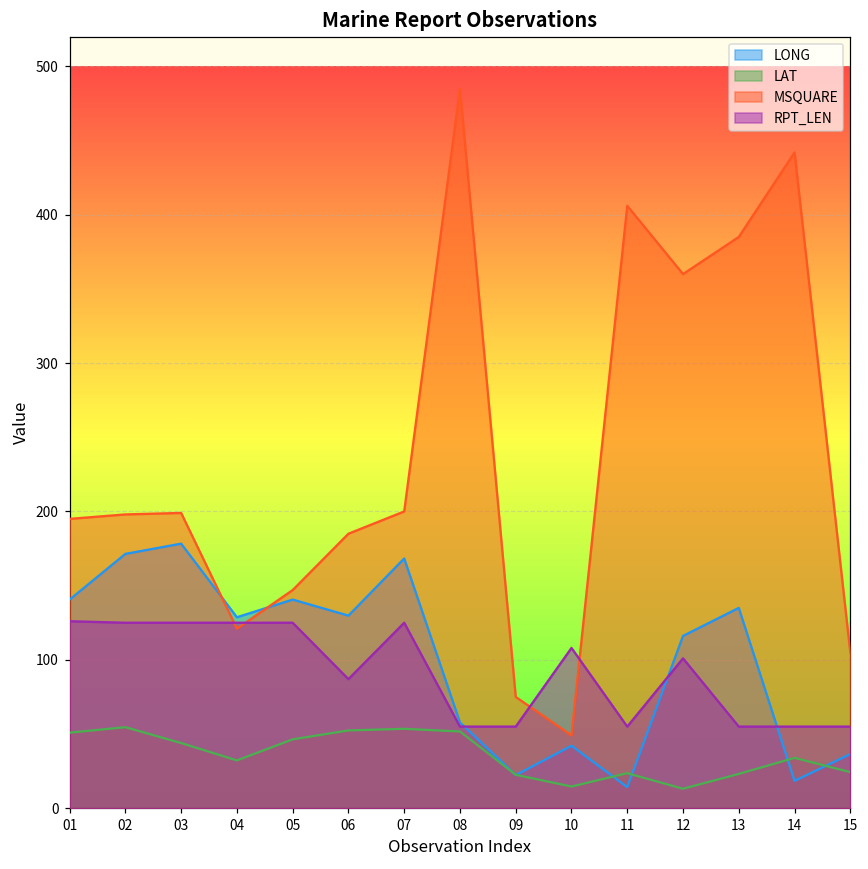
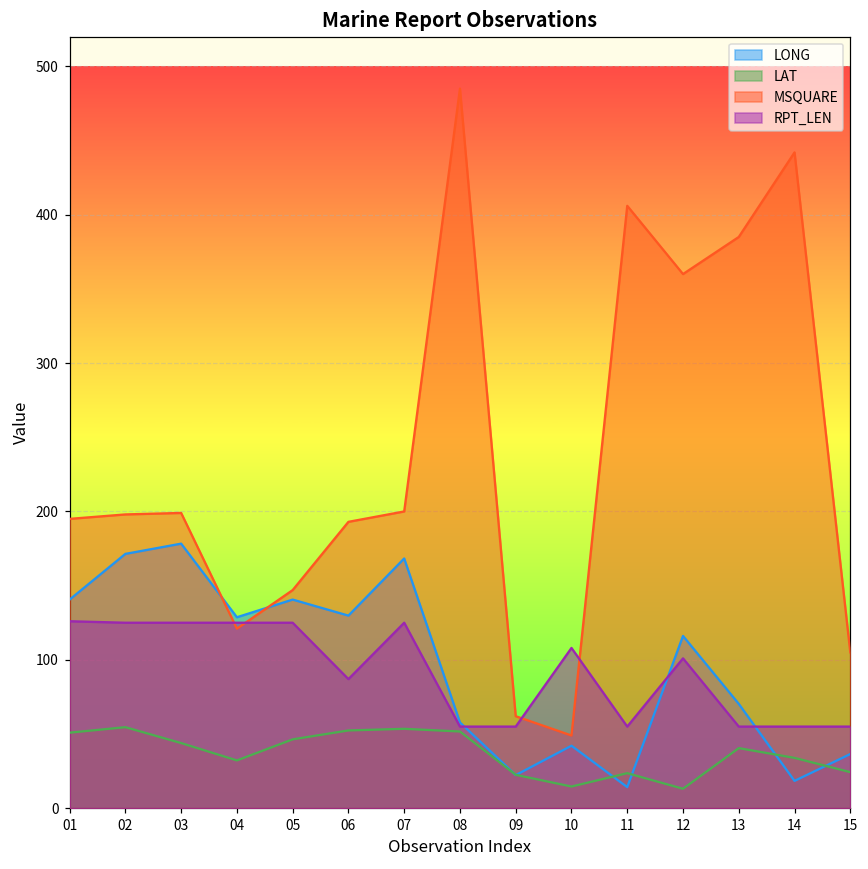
  {
    "LONG": {
      "01": 141,
      "02": 171,
      "03": 178,
      "04": 129,
      "05": 141,
      "06": 130,
      "07": 168,
      "08": 58,
      "10": 42,
      "11": 14,
      "12": 116,
-     "13": 135,
+     "13": 70,
      "14": 18,
      "15": 37
    },
    "LAT": {
      "01": 51,
      "02": 55,
      "03": 44,
      "04": 32,
      "05": 46,
      "06": 52,
      "07": 54,
      "08": 52,
      "10": 15,
      "11": 24,
      "12": 13,
-     "13": 23,
+     "13": 41,
      "14": 34,
      "15": 24
    },
    "MSQUARE": {
      "01": 195,
      "02": 198,
      "03": 199,
      "04": 121,
      "05": 147,
-     "06": 185,
+     "06": 193,
      "07": 200,
      "08": 485,
-     "09": 75,
+     "09": 62,
      "10": 49,
      "11": 406,
      "12": 360,
      "13": 385,
      "14": 442,
      "15": 105
    },
    "RPT_LEN": {
      "01": 126,
      "02": 125,
      "03": 125,
      "04": 125,
      "05": 125,
      "06": 87,
      "07": 125,
      "08": 55,
      "09": 55,
      "10": 108,
      "11": 55,
      "12": 101,
      "13": 55,
      "14": 55,
      "15": 55
    }
  }
